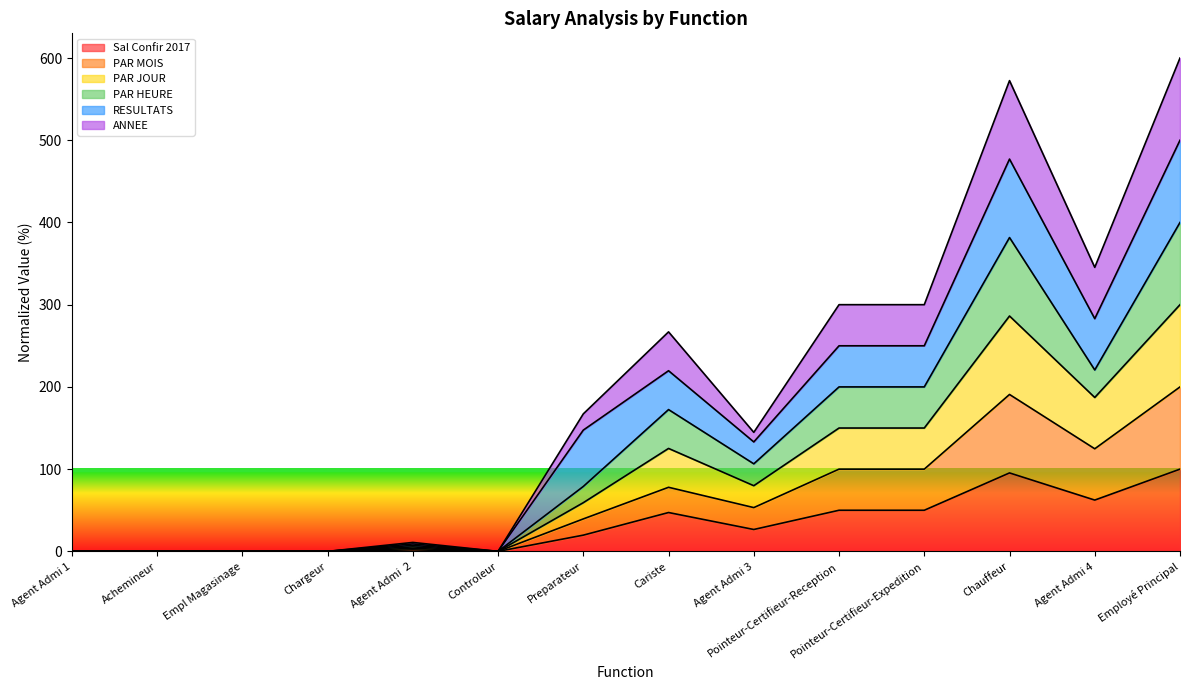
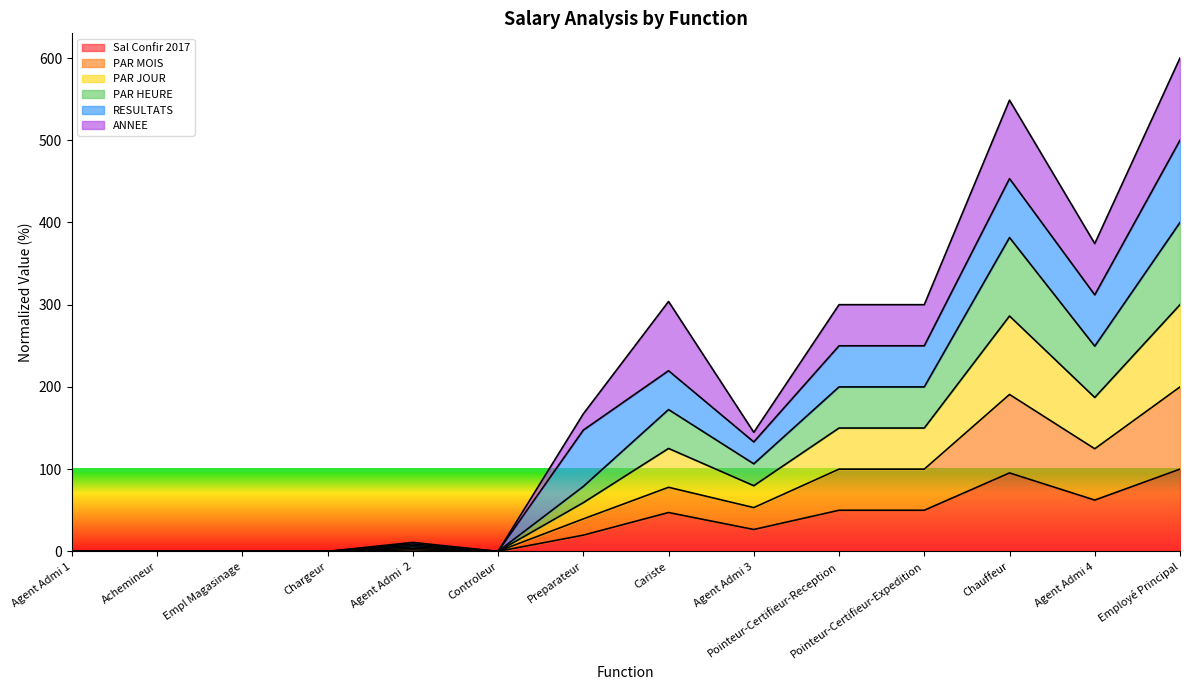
  {
    "Sal Confir 2017": {
      "Preparateur": 20,
      "Cariste": 50,
      "Agent Admi 3": 30,
      "Pointeur-Certifieur-Reception": 50,
      "Pointeur-Certifieur-Expedition": 50,
      "Chauffeur": 100,
      "Agent Admi 4": 60,
      "Employé Principal": 100
    },
    "PAR MOIS": {
      "Preparateur": 20,
      "Cariste": 30,
      "Agent Admi 3": 30,
      "Pointeur-Certifieur-Reception": 50,
      "Pointeur-Certifieur-Expedition": 50,
      "Chauffeur": 100,
      "Agent Admi 4": 60,
      "Employé Principal": 100
    },
    "PAR JOUR": {
      "Preparateur": 20,
      "Cariste": 50,
      "Agent Admi 3": 30,
      "Pointeur-Certifieur-Reception": 50,
      "Pointeur-Certifieur-Expedition": 50,
      "Chauffeur": 100,
      "Agent Admi 4": 60,
      "Employé Principal": 100
    },
    "PAR HEURE": {
      "Preparateur": 20,
      "Cariste": 50,
      "Agent Admi 3": 30,
      "Pointeur-Certifieur-Reception": 50,
      "Pointeur-Certifieur-Expedition": 50,
      "Chauffeur": 100,
-     "Agent Admi 4": 30,
+     "Agent Admi 4": 60,
      "Employé Principal": 100
    },
    "RESULTATS": {
      "Preparateur": 70,
      "Cariste": 50,
      "Agent Admi 3": 30,
      "Pointeur-Certifieur-Reception": 50,
      "Pointeur-Certifieur-Expedition": 50,
-     "Chauffeur": 100,
+     "Chauffeur": 70,
      "Agent Admi 4": 60,
      "Employé Principal": 100
    },
    "ANNEE": {
      "Preparateur": 20,
-     "Cariste": 50,
+     "Cariste": 80,
      "Agent Admi 3": 10,
      "Pointeur-Certifieur-Reception": 50,
      "Pointeur-Certifieur-Expedition": 50,
      "Chauffeur": 100,
      "Agent Admi 4": 60,
      "Employé Principal": 100
    }
  }
